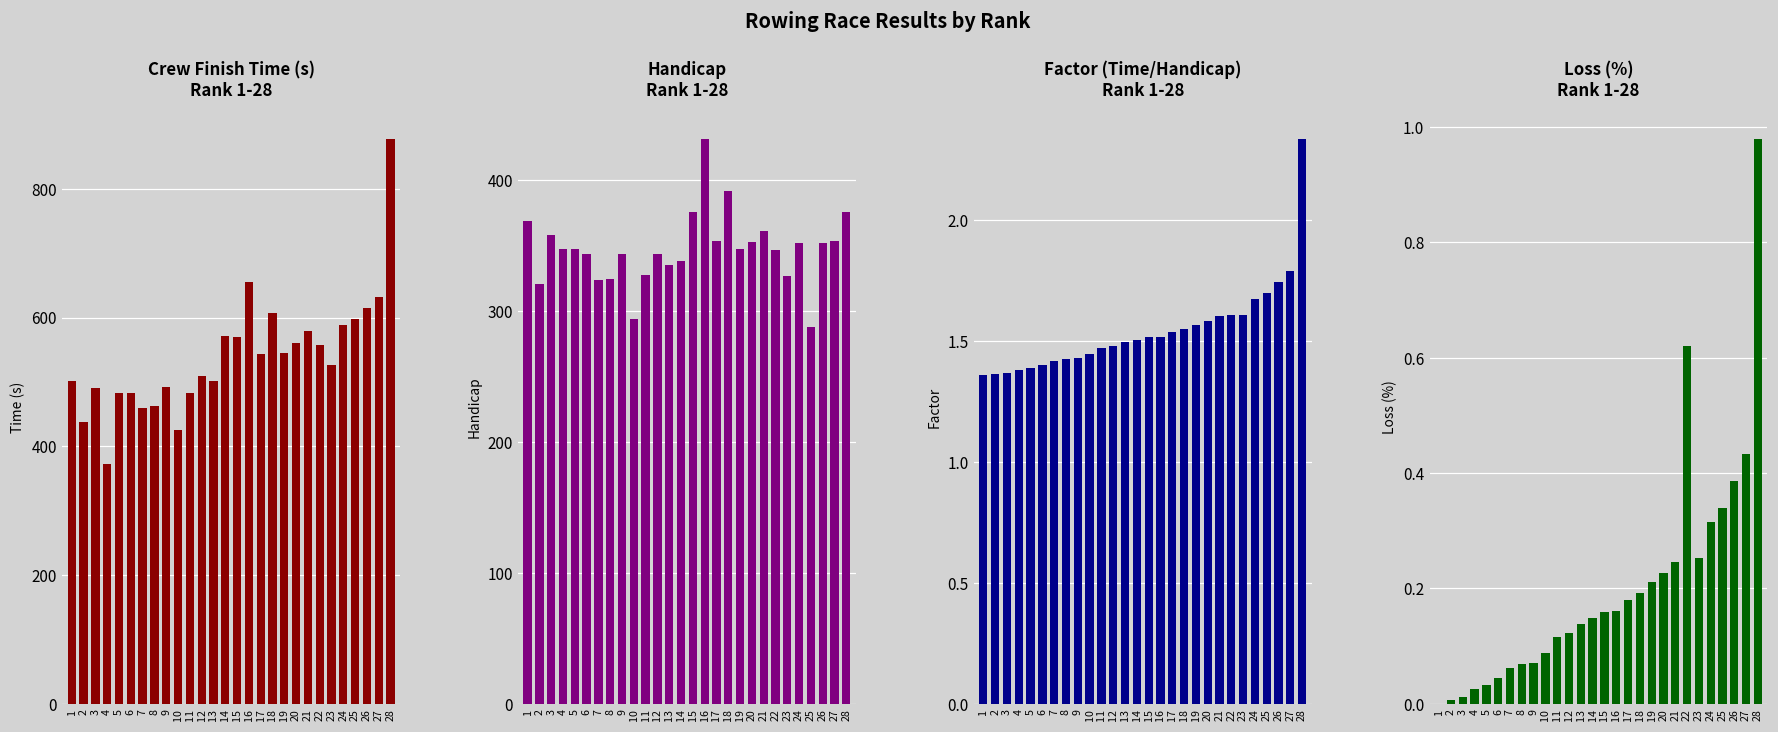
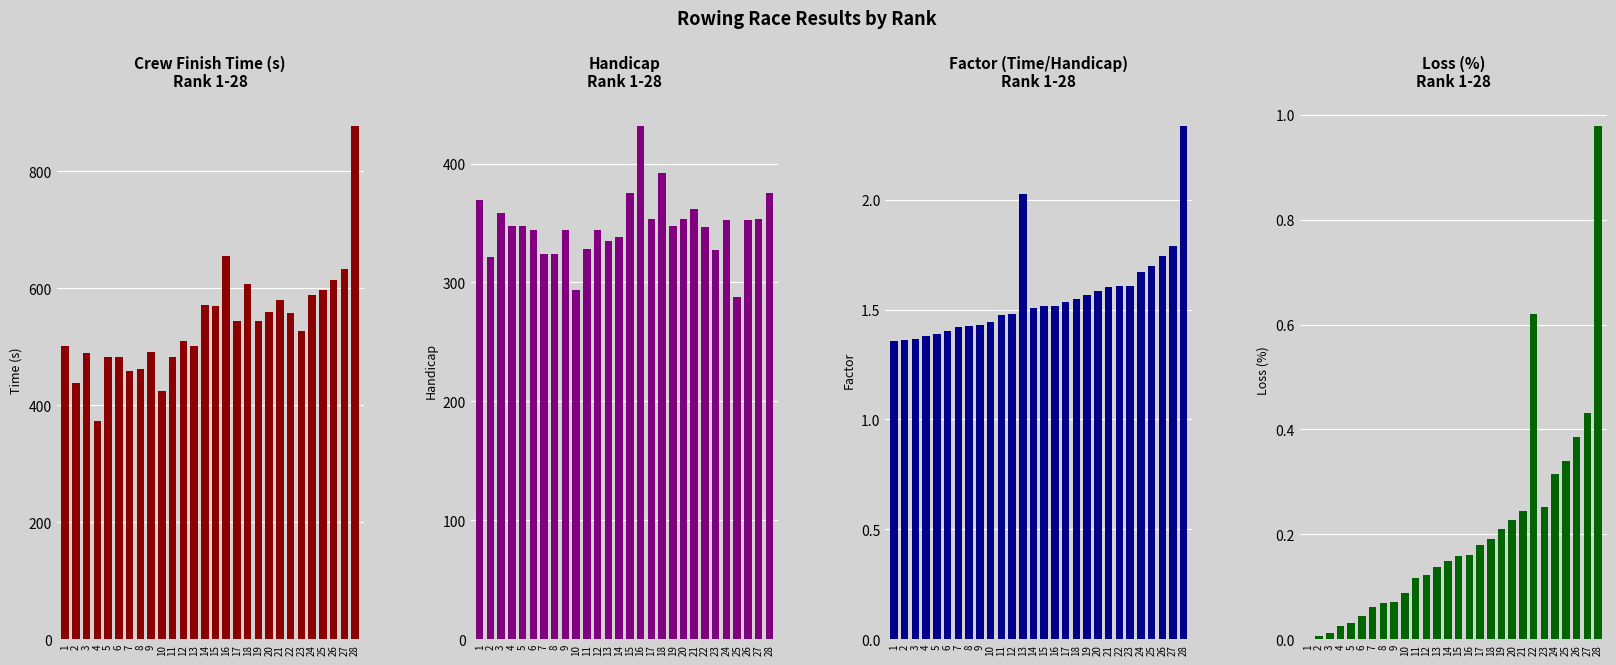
  {
    "Crew Finish Time (s) Rank 1-28": {
      "1": 500,
      "2": 440,
      "3": 490,
      "4": 370,
      "5": 480,
      "6": 480,
      "7": 460,
      "8": 460,
      "9": 490,
      "10": 420,
      "11": 480,
      "12": 510,
      "13": 500,
      "14": 570,
      "15": 570,
      "16": 660,
      "17": 540,
      "18": 610,
      "19": 540,
      "20": 560,
      "21": 580,
      "22": 560,
      "23": 530,
      "24": 590,
      "25": 600,
      "26": 610,
      "27": 630,
      "28": 880
    },
    "Handicap Rank 1-28": {
      "1": 369,
      "2": 321,
      "3": 358,
      "4": 347,
      "5": 347,
      "6": 344,
      "7": 324,
      "8": 324,
      "9": 344,
      "10": 294,
      "11": 328,
      "12": 344,
      "13": 335,
      "14": 339,
      "15": 376,
      "16": 432,
      "17": 353,
      "18": 392,
      "19": 347,
      "20": 353,
      "21": 362,
      "22": 347,
      "23": 327,
      "24": 352,
      "25": 288,
      "26": 352,
      "27": 353,
      "28": 376
    },
    "Factor (Time/Handicap) Rank 1-28": {
      "1": 1.36,
      "2": 1.36,
      "3": 1.37,
      "4": 1.38,
      "5": 1.39,
      "6": 1.40,
      "7": 1.42,
      "8": 1.43,
      "9": 1.43,
      "10": 1.45,
      "11": 1.47,
      "12": 1.48,
-     "13": 1.50,
+     "13": 2.03,
      "14": 1.51,
      "15": 1.52,
      "16": 1.52,
      "17": 1.54,
      "18": 1.55,
      "19": 1.57,
      "20": 1.58,
      "21": 1.60,
      "22": 1.61,
      "23": 1.61,
      "24": 1.67,
      "25": 1.70,
      "26": 1.74,
      "27": 1.79,
      "28": 2.34
    },
    "Loss (%) Rank 1-28": {
      "1": 0.00,
      "2": 0.01,
      "3": 0.01,
      "4": 0.02,
      "5": 0.03,
      "6": 0.04,
      "7": 0.06,
      "8": 0.07,
      "9": 0.07,
      "10": 0.09,
      "11": 0.12,
      "12": 0.12,
      "13": 0.14,
      "14": 0.15,
      "15": 0.16,
      "16": 0.16,
      "17": 0.18,
      "18": 0.19,
      "19": 0.21,
      "20": 0.23,
      "21": 0.24,
      "22": 0.62,
      "23": 0.25,
      "24": 0.32,
      "25": 0.34,
      "26": 0.39,
      "27": 0.43,
      "28": 0.98
    }
  }
